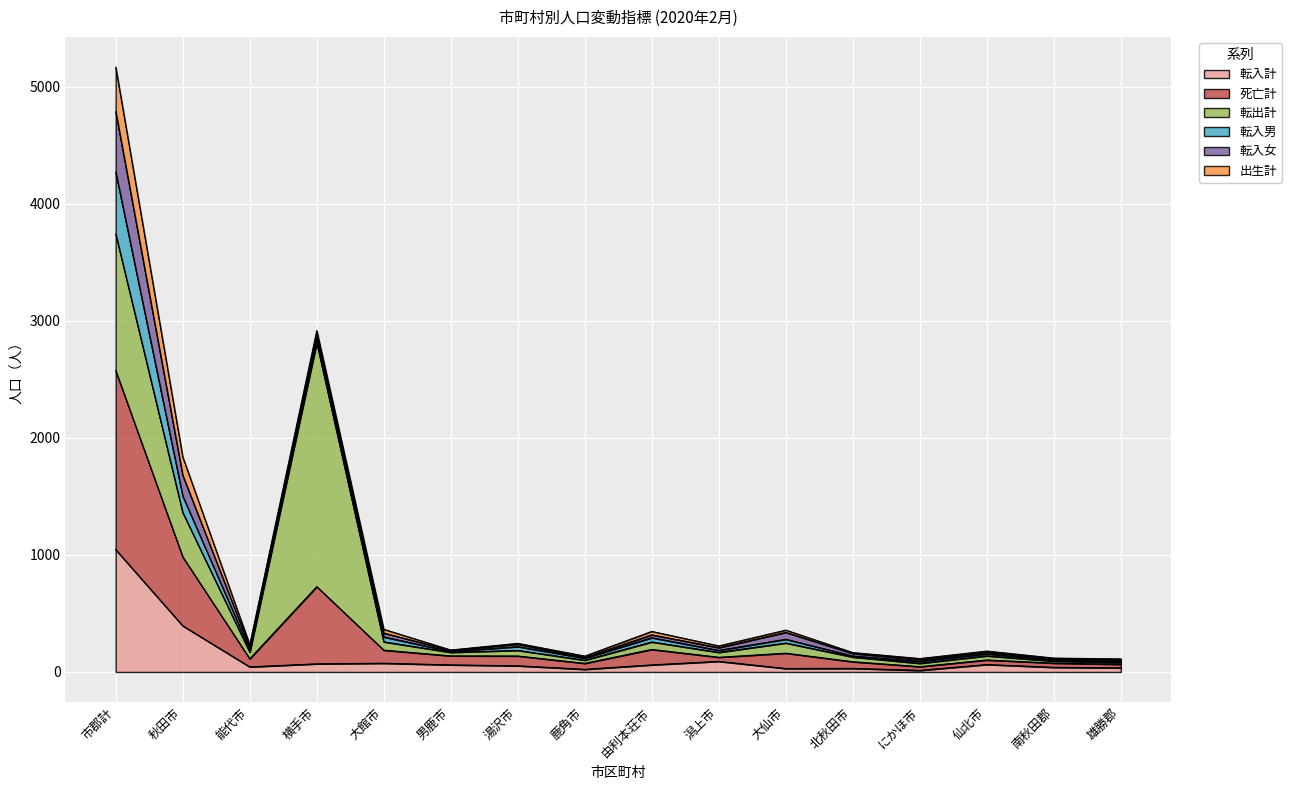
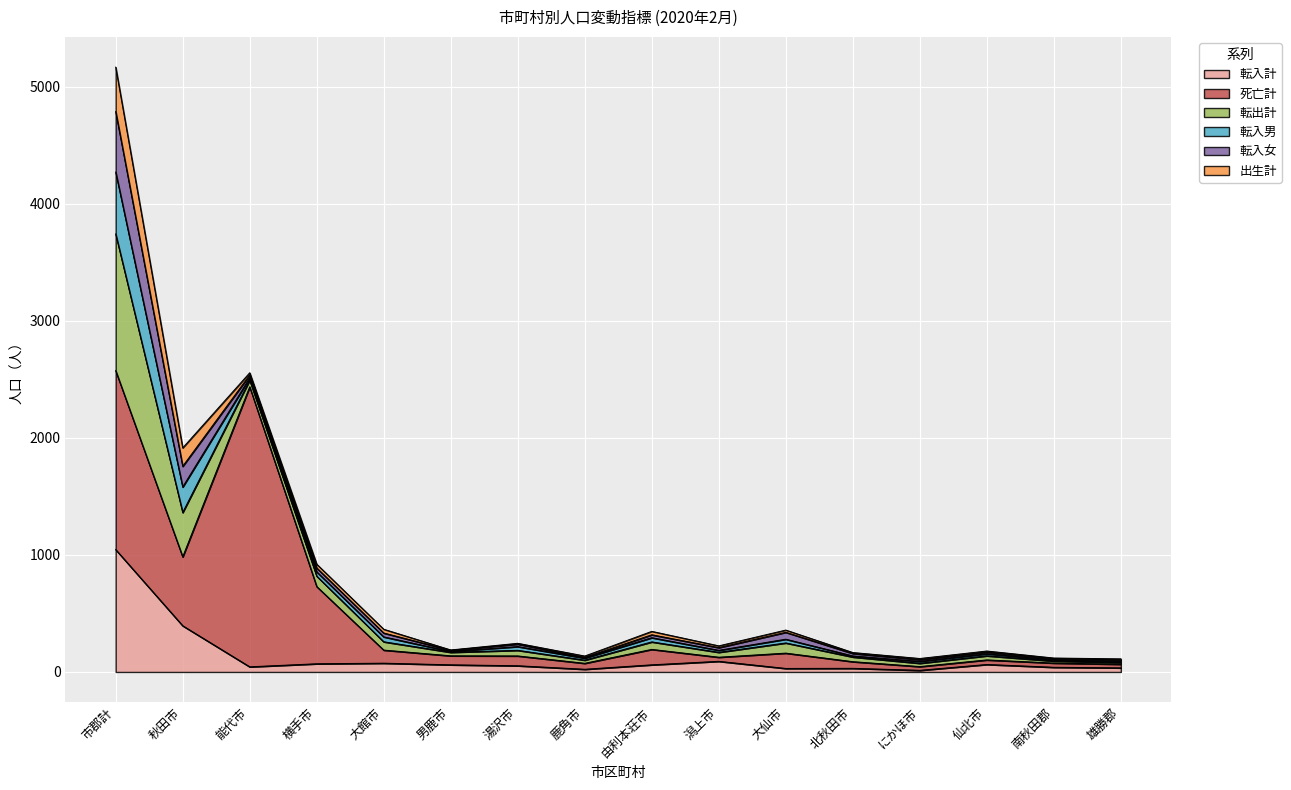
  {
    "転入計": {
      "市郡計": 1050,
      "秋田市": 400,
      "能代市": 40,
      "横手市": 70,
      "大館市": 80,
      "男鹿市": 60,
      "湯沢市": 50,
      "鹿角市": 20,
      "由利本荘市": 60,
      "潟上市": 90,
      "大仙市": 30,
      "北秋田市": 30,
      "にかほ市": 10,
      "仙北市": 60,
      "南秋田郡": 40,
      "雄勝郡": 40
    },
    "死亡計": {
      "市郡計": 1530,
      "秋田市": 590,
-     "能代市": 70,
+     "能代市": 2390,
      "横手市": 660,
      "大館市": 110,
      "男鹿市": 80,
      "湯沢市": 80,
      "鹿角市": 50,
      "由利本荘市": 130,
      "潟上市": 40,
      "大仙市": 130,
      "北秋田市": 60,
      "にかほ市": 30,
      "仙北市": 40
    },
    "転出計": {
      "市郡計": 1170,
      "秋田市": 380,
-     "横手市": 2090,
+     "横手市": 90,
      "大館市": 70,
      "湯沢市": 50,
      "由利本荘市": 60,
      "大仙市": 90
    },
    "転入男": {
      "市郡計": 530,
-     "秋田市": 140,
+     "秋田市": 220,
      "横手市": 40,
      "大館市": 40,
      "由利本荘市": 40,
      "大仙市": 30
    },
    "転入女": {
      "市郡計": 520,
      "秋田市": 180,
      "横手市": 30,
      "大館市": 30,
      "由利本荘市": 30
    },
    "出生計": {
      "市郡計": 380,
      "秋田市": 160,
      "横手市": 30,
      "大館市": 30,
      "由利本荘市": 30
    }
  }
